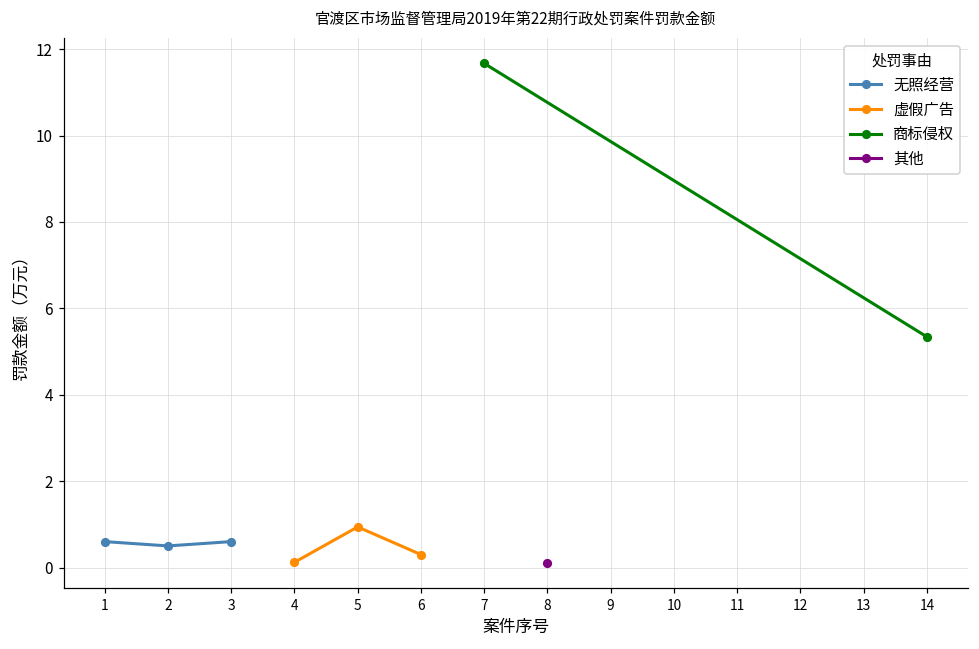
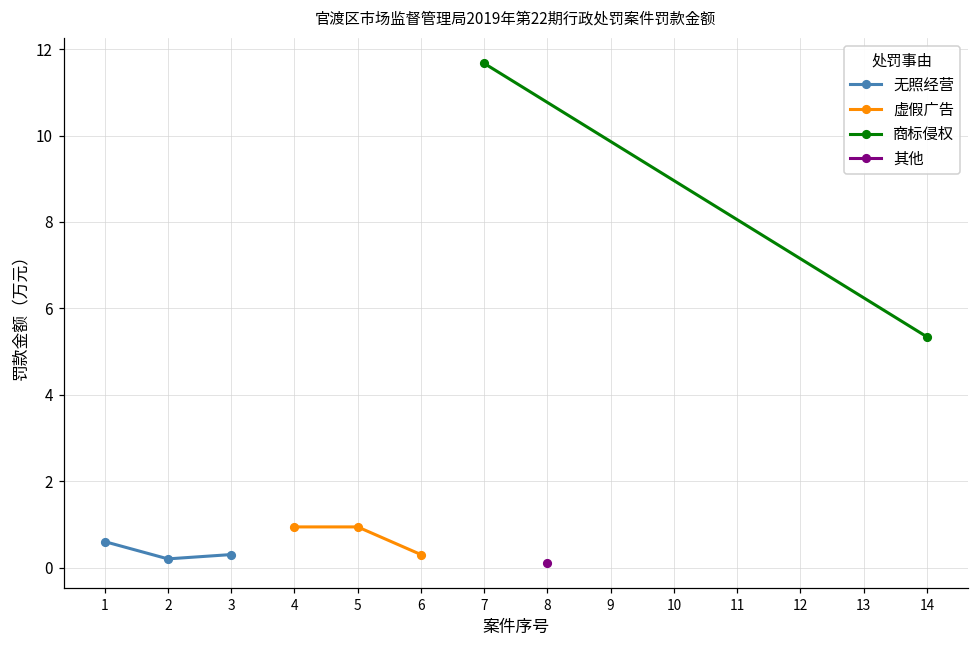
  {
    "无照经营": {
      "1": 0.6,
-     "2": 0.5,
-     "3": 0.6
+     "2": 0.2,
+     "3": 0.3
    },
    "虚假广告": {
-     "4": 0.1,
+     "4": 0.9,
      "5": 0.9,
      "6": 0.3
    },
    "商标侵权": {
      "7": 11.7,
      "14": 5.3
    },
    "其他": {
      "8": 0.1
    }
  }
